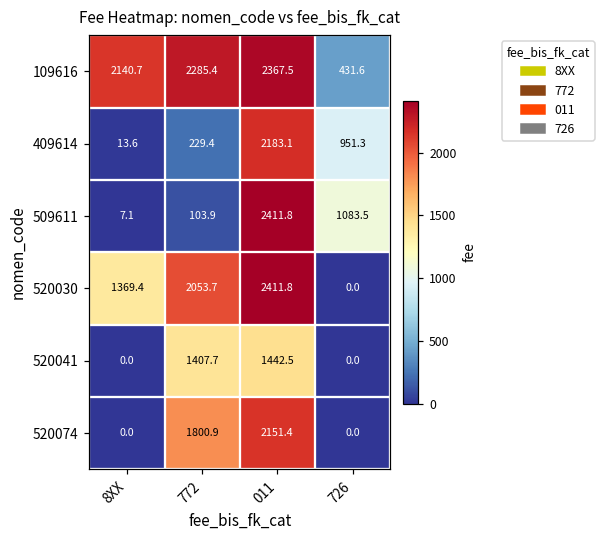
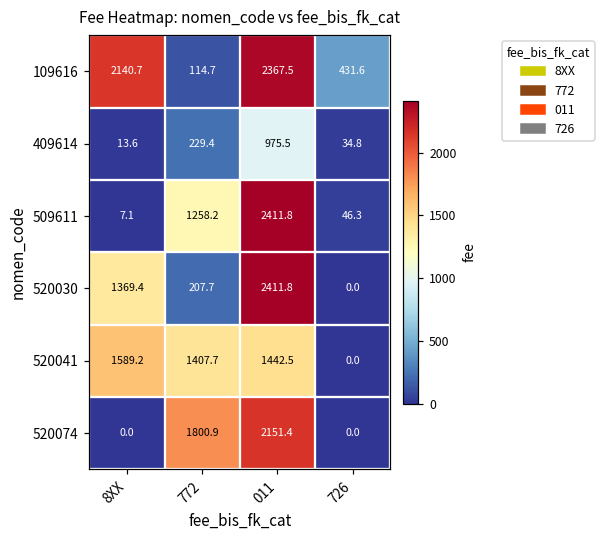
  {
    "109616": {
      "8XX": 2140.7,
-     "772": 2285.4,
+     "772": 114.7,
      "011": 2367.5,
      "726": 431.6
    },
    "409614": {
      "8XX": 13.6,
      "772": 229.4,
-     "011": 2183.1,
-     "726": 951.3
+     "011": 975.5,
+     "726": 34.8
    },
    "509611": {
      "8XX": 7.1,
-     "772": 103.9,
+     "772": 1258.2,
      "011": 2411.8,
-     "726": 1083.5
+     "726": 46.3
    },
    "520030": {
      "8XX": 1369.4,
-     "772": 2053.7,
+     "772": 207.7,
      "011": 2411.8,
      "726": 0.0
    },
    "520041": {
-     "8XX": 0.0,
+     "8XX": 1589.2,
      "772": 1407.7,
      "011": 1442.5,
      "726": 0.0
    },
    "520074": {
      "8XX": 0.0,
      "772": 1800.9,
      "011": 2151.4,
      "726": 0.0
    }
  }
